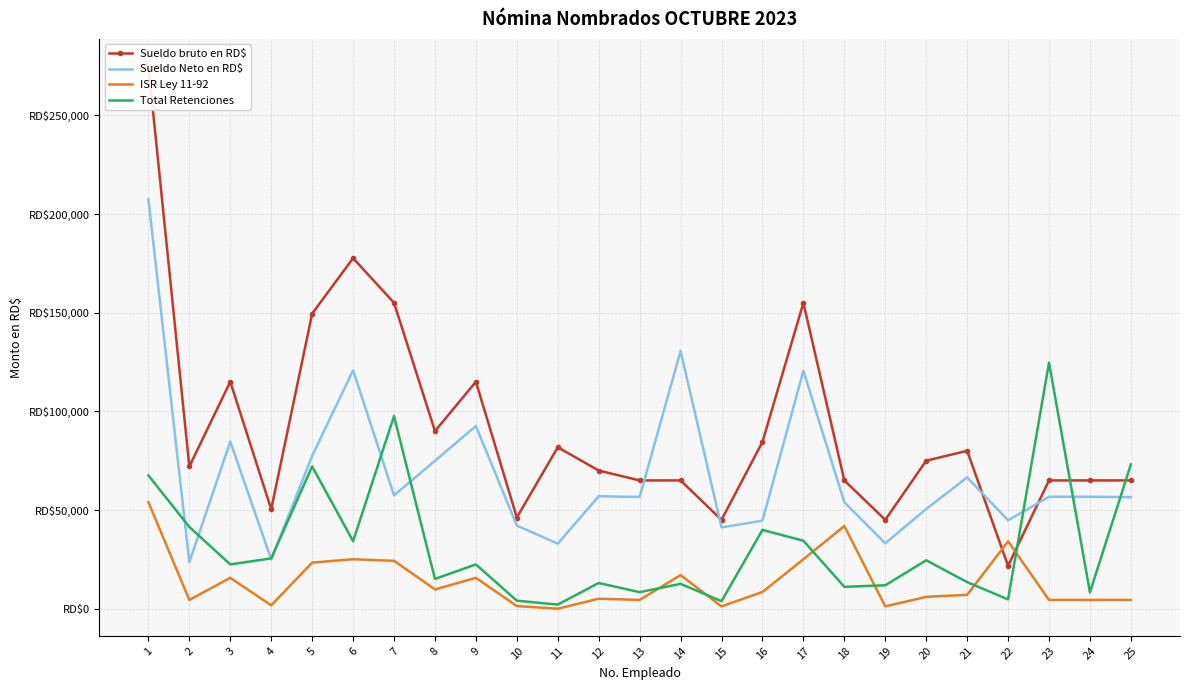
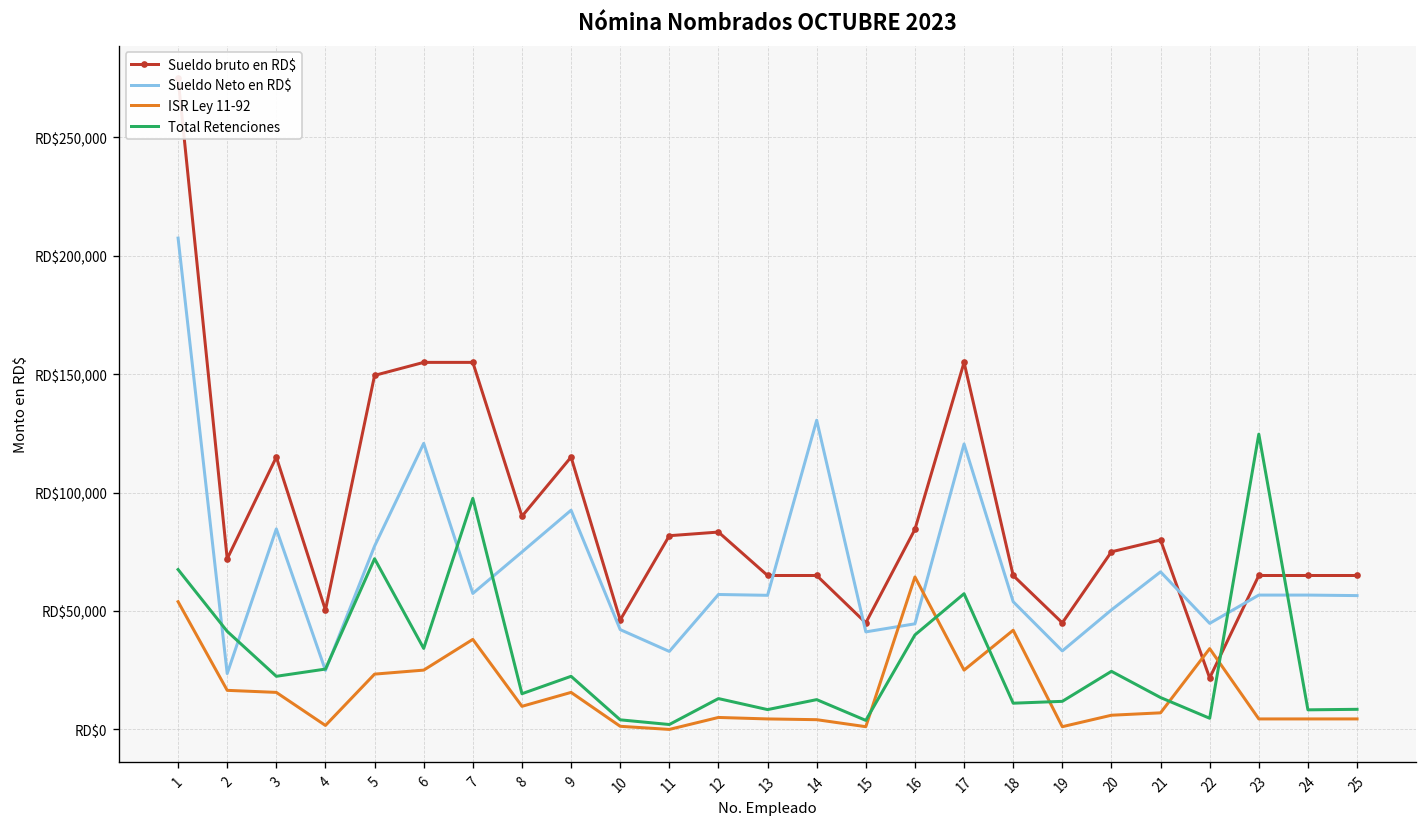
  {
    "Sueldo bruto en RD$": {
      "2": "RD$72,000",
      "3": "RD$115,000",
      "4": "RD$50,000",
      "5": "RD$150,000",
-     "6": "RD$178,000",
+     "6": "RD$155,000",
      "7": "RD$155,000",
      "8": "RD$90,000",
      "9": "RD$115,000",
      "10": "RD$46,000",
      "11": "RD$82,000",
-     "12": "RD$70,000",
+     "12": "RD$83,000",
      "13": "RD$65,000",
      "14": "RD$65,000",
      "15": "RD$45,000",
      "16": "RD$85,000",
      "17": "RD$155,000",
      "18": "RD$65,000",
      "19": "RD$45,000",
      "20": "RD$75,000",
      "21": "RD$80,000",
      "22": "RD$22,000",
      "23": "RD$65,000",
      "24": "RD$65,000",
      "25": "RD$65,000"
    },
    "Sueldo Neto en RD$": {
      "1": "RD$207,000",
      "2": "RD$24,000",
      "3": "RD$85,000",
      "5": "RD$77,000",
      "6": "RD$121,000",
      "7": "RD$57,000",
      "8": "RD$75,000",
      "9": "RD$93,000",
      "10": "RD$42,000",
      "11": "RD$33,000",
      "12": "RD$57,000",
      "13": "RD$57,000",
      "14": "RD$131,000",
      "15": "RD$41,000",
      "16": "RD$45,000",
      "17": "RD$121,000",
      "18": "RD$54,000",
      "19": "RD$33,000",
      "20": "RD$50,000",
      "21": "RD$67,000",
      "22": "RD$45,000",
      "23": "RD$57,000",
      "24": "RD$57,000",
      "25": "RD$57,000"
    },
    "ISR Ley 11-92": {
      "1": "RD$54,000",
-     "2": "RD$4,000",
+     "2": "RD$17,000",
      "3": "RD$16,000",
      "4": "RD$2,000",
      "5": "RD$23,000",
      "6": "RD$25,000",
-     "7": "RD$24,000",
+     "7": "RD$38,000",
      "8": "RD$10,000",
      "9": "RD$16,000",
      "10": "RD$1,000",
      "11": "RD$0",
      "12": "RD$5,000",
      "13": "RD$4,000",
-     "14": "RD$17,000",
+     "14": "RD$4,000",
      "15": "RD$1,000",
-     "16": "RD$8,000",
+     "16": "RD$64,000",
      "17": "RD$25,000",
      "18": "RD$42,000",
      "19": "RD$1,000",
      "20": "RD$6,000",
      "21": "RD$7,000",
      "22": "RD$34,000",
      "23": "RD$4,000",
      "24": "RD$4,000",
      "25": "RD$4,000"
    },
    "Total Retenciones": {
      "1": "RD$68,000",
      "2": "RD$41,000",
      "3": "RD$22,000",
      "5": "RD$72,000",
      "6": "RD$34,000",
      "7": "RD$98,000",
      "8": "RD$15,000",
      "9": "RD$22,000",
      "10": "RD$4,000",
      "11": "RD$2,000",
      "12": "RD$13,000",
      "13": "RD$8,000",
      "14": "RD$13,000",
      "15": "RD$4,000",
      "16": "RD$40,000",
-     "17": "RD$34,000",
+     "17": "RD$57,000",
      "18": "RD$11,000",
      "19": "RD$12,000",
      "20": "RD$25,000",
      "21": "RD$13,000",
      "22": "RD$5,000",
      "23": "RD$125,000",
      "24": "RD$8,000",
-     "25": "RD$73,000"
+     "25": "RD$8,000"
    }
  }
